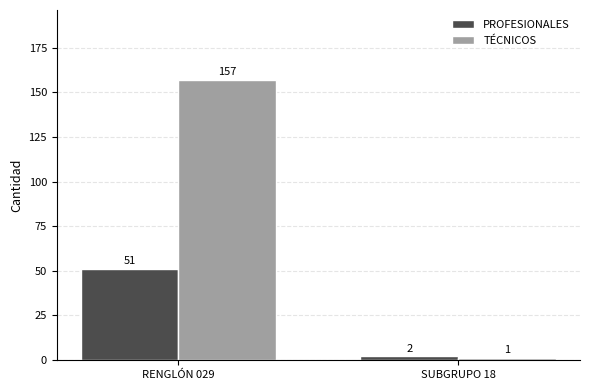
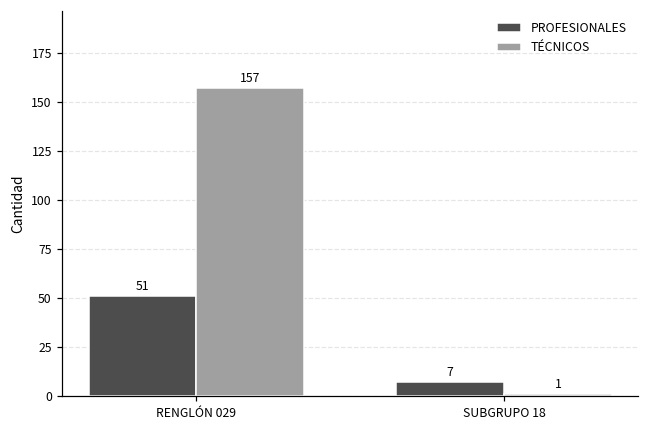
  {
    "PROFESIONALES": {
      "RENGLÓN 029": 51,
-     "SUBGRUPO 18": 2
+     "SUBGRUPO 18": 7
    },
    "TÉCNICOS": {
      "RENGLÓN 029": 157,
      "SUBGRUPO 18": 1
    }
  }
